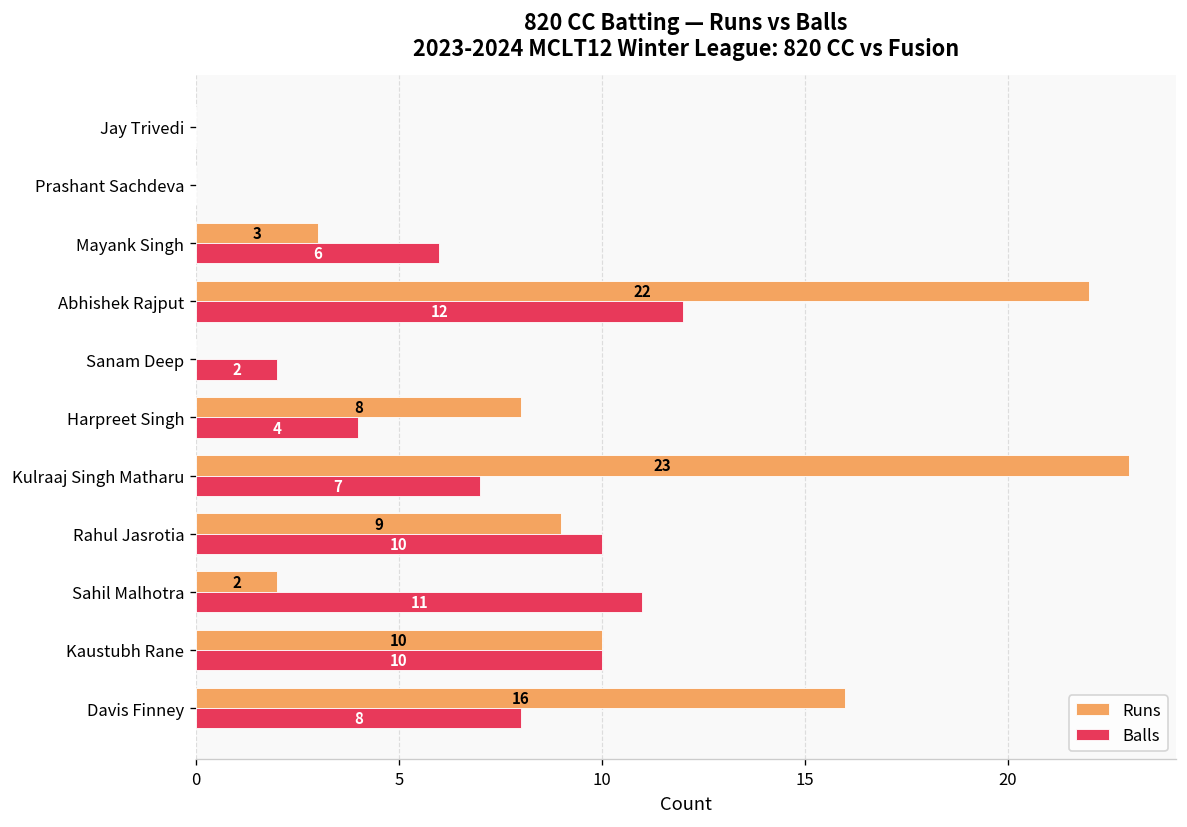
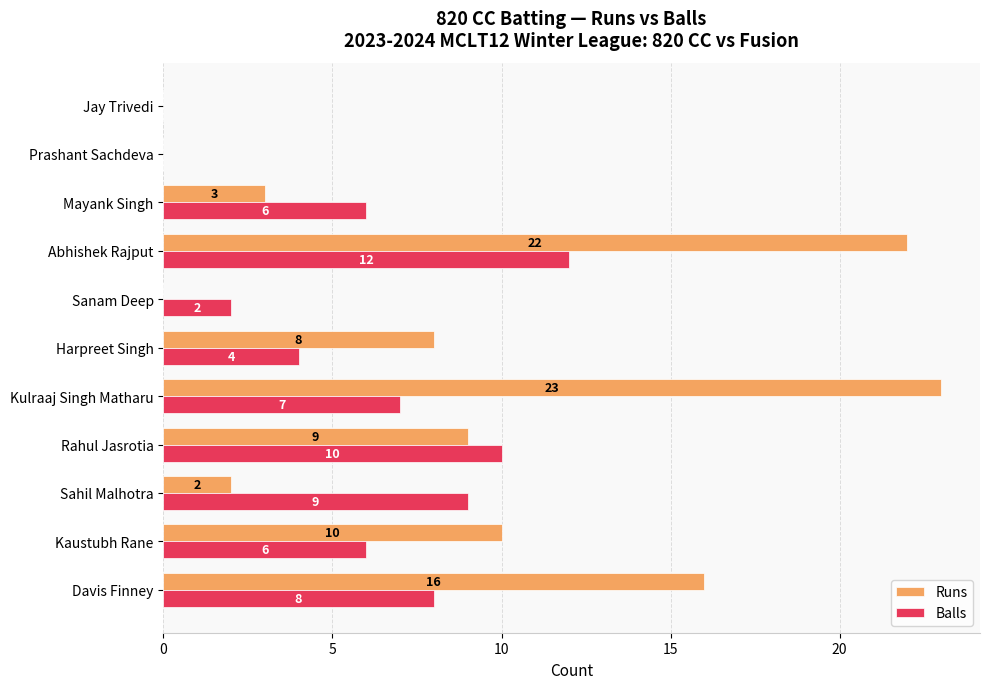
  {
    "Runs": {
      "Mayank Singh": 3,
      "Abhishek Rajput": 22,
      "Harpreet Singh": 8,
      "Kulraaj Singh Matharu": 23,
      "Rahul Jasrotia": 9,
      "Sahil Malhotra": 2,
      "Kaustubh Rane": 10,
      "Davis Finney": 16
    },
    "Balls": {
      "Mayank Singh": 6,
      "Abhishek Rajput": 12,
      "Sanam Deep": 2,
      "Harpreet Singh": 4,
      "Kulraaj Singh Matharu": 7,
      "Rahul Jasrotia": 10,
-     "Sahil Malhotra": 11,
-     "Kaustubh Rane": 10,
+     "Sahil Malhotra": 9,
+     "Kaustubh Rane": 6,
      "Davis Finney": 8
    }
  }
